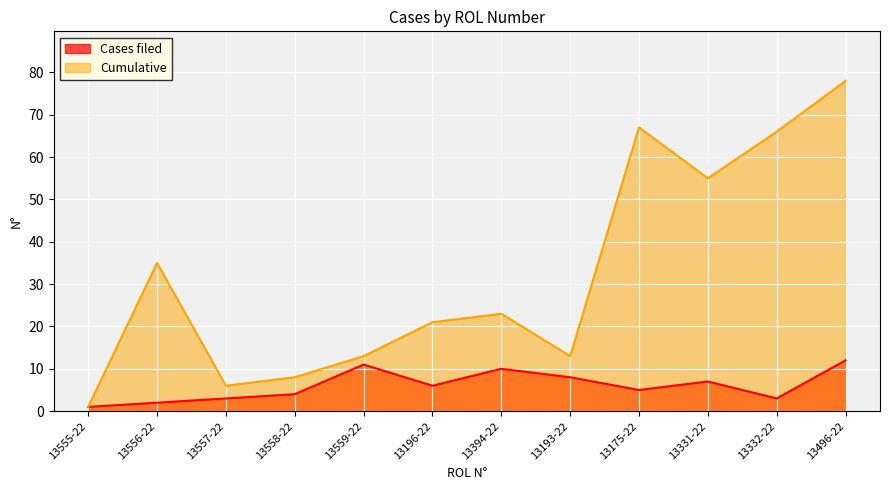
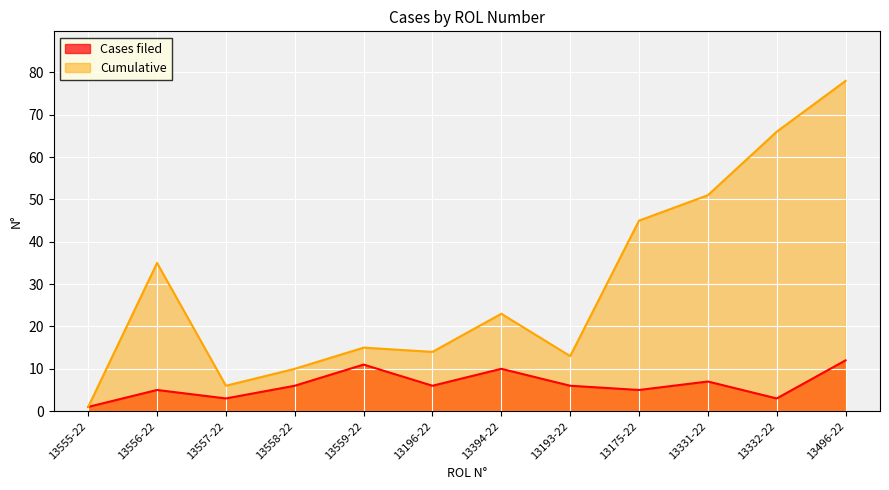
  {
    "Cases filed": {
-     "13556-22": 2,
+     "13556-22": 5,
      "13557-22": 3,
-     "13558-22": 4,
+     "13558-22": 6,
      "13559-22": 11,
      "13196-22": 6,
      "13394-22": 10,
-     "13193-22": 8,
+     "13193-22": 6,
      "13175-22": 5,
      "13331-22": 7,
      "13332-22": 3,
      "13496-22": 12
    },
    "Cumulative": {
      "13556-22": 35,
      "13557-22": 6,
-     "13558-22": 8,
-     "13559-22": 13,
-     "13196-22": 21,
+     "13558-22": 10,
+     "13559-22": 15,
+     "13196-22": 14,
      "13394-22": 23,
      "13193-22": 13,
-     "13175-22": 67,
-     "13331-22": 55,
+     "13175-22": 45,
+     "13331-22": 51,
      "13332-22": 66,
      "13496-22": 78
    }
  }
